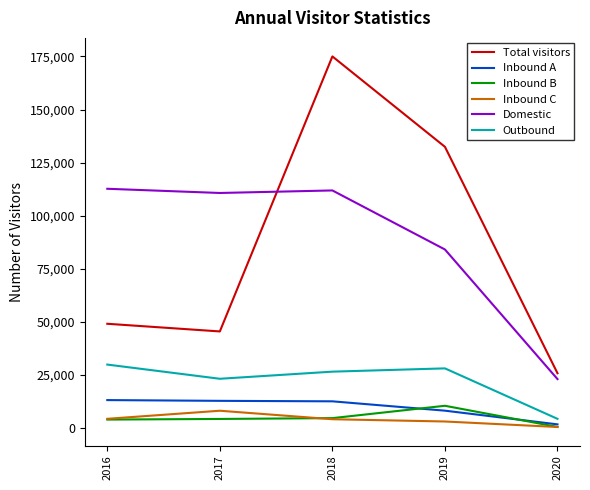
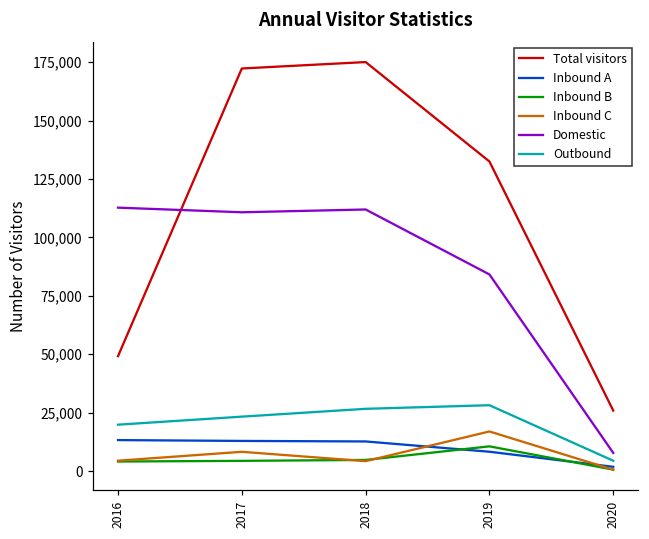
  {
    "Total visitors": {
      "2016": "49,000",
-     "2017": "46,000",
+     "2017": "172,000",
      "2018": "175,000",
      "2019": "132,000",
      "2020": "26,000"
    },
    "Inbound A": {
      "2016": "13,000",
      "2017": "13,000",
      "2018": "13,000",
      "2019": "8,000"
    },
    "Inbound B": {
      "2017": "4,000",
      "2019": "11,000"
    },
    "Inbound C": {
      "2017": "8,000",
-     "2019": "3,000"
+     "2019": "17,000"
    },
    "Domestic": {
      "2016": "113,000",
      "2017": "111,000",
      "2018": "112,000",
      "2019": "84,000",
-     "2020": "23,000"
+     "2020": "8,000"
    },
    "Outbound": {
-     "2016": "30,000",
+     "2016": "20,000",
      "2017": "23,000",
      "2018": "27,000",
      "2019": "28,000",
      "2020": "4,000"
    }
  }
